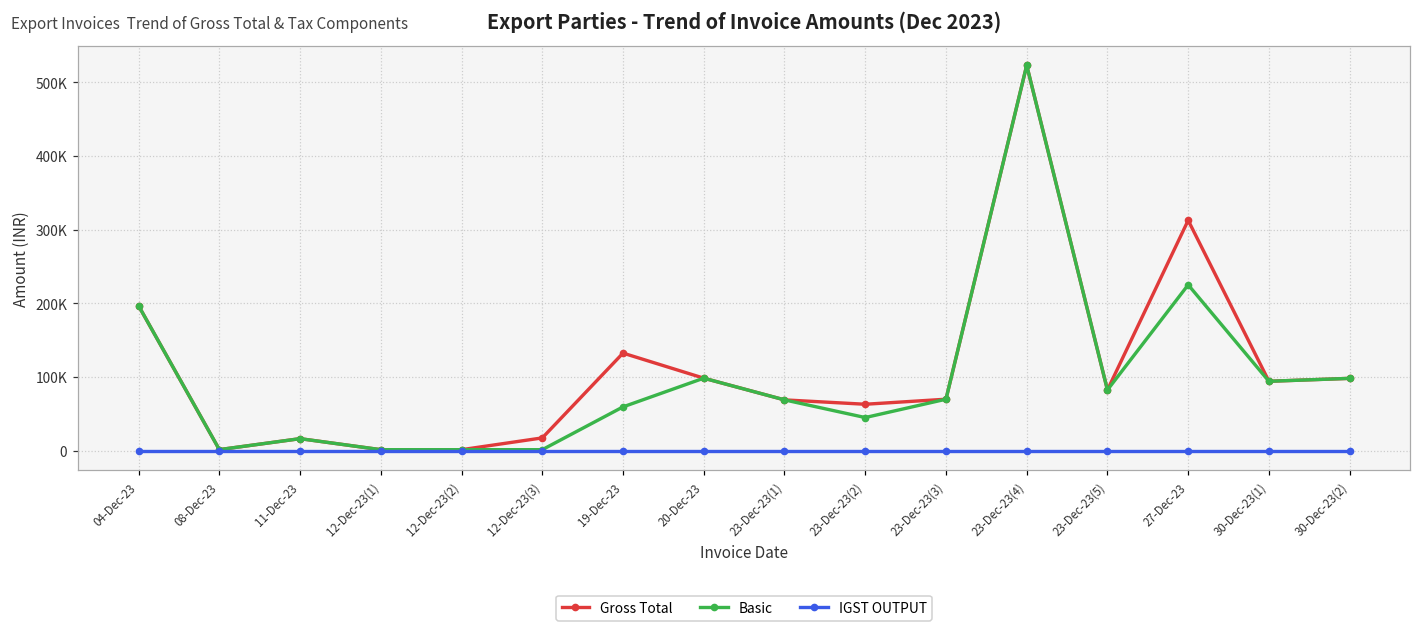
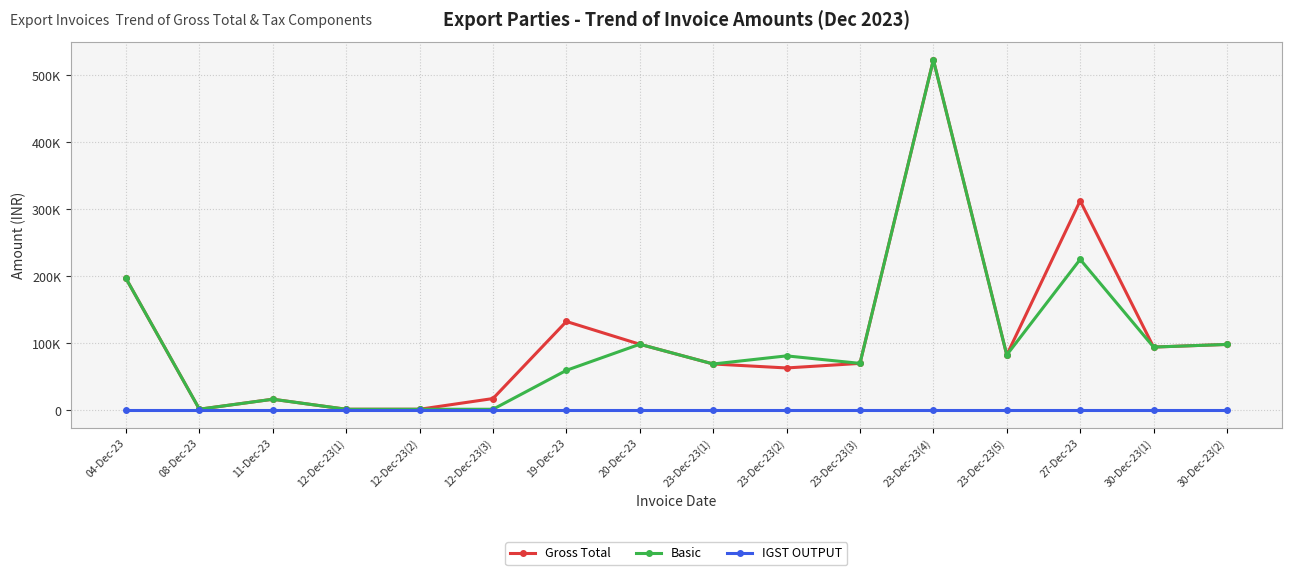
  {
    "Gross Total": {
      "12-Dec-23(3)": 20000,
      "19-Dec-23": 130000,
      "23-Dec-23(2)": 60000,
      "27-Dec-23": 310000
    },
    "Basic": {
      "19-Dec-23": 60000,
-     "23-Dec-23(2)": 50000,
+     "23-Dec-23(2)": 80000,
      "27-Dec-23": 230000
    },
    "IGST OUTPUT": {
      "04-Dec-23": 0,
      "11-Dec-23": 0,
      "19-Dec-23": 0,
      "20-Dec-23": 0,
      "23-Dec-23(1)": 0,
      "23-Dec-23(2)": 0,
      "23-Dec-23(3)": 0,
      "23-Dec-23(4)": 0,
      "23-Dec-23(5)": 0,
      "27-Dec-23": 0,
      "30-Dec-23(1)": 0,
      "30-Dec-23(2)": 0
    }
  }
